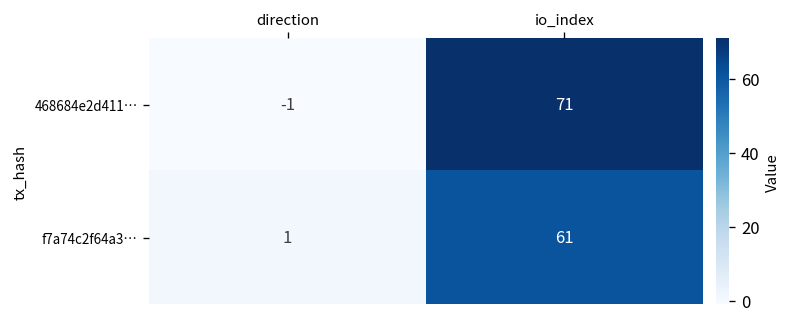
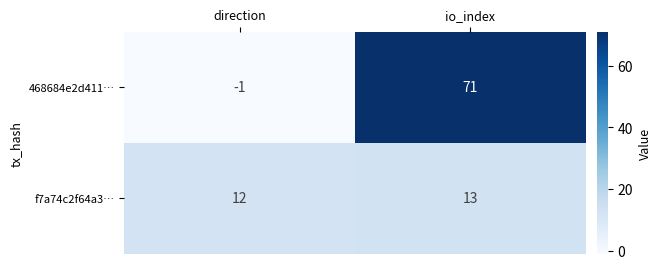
  {
    "468684e2d411…": {
      "direction": -1,
      "io_index": 71
    },
    "f7a74c2f64a3…": {
-     "direction": 1,
-     "io_index": 61
+     "direction": 12,
+     "io_index": 13
    }
  }
